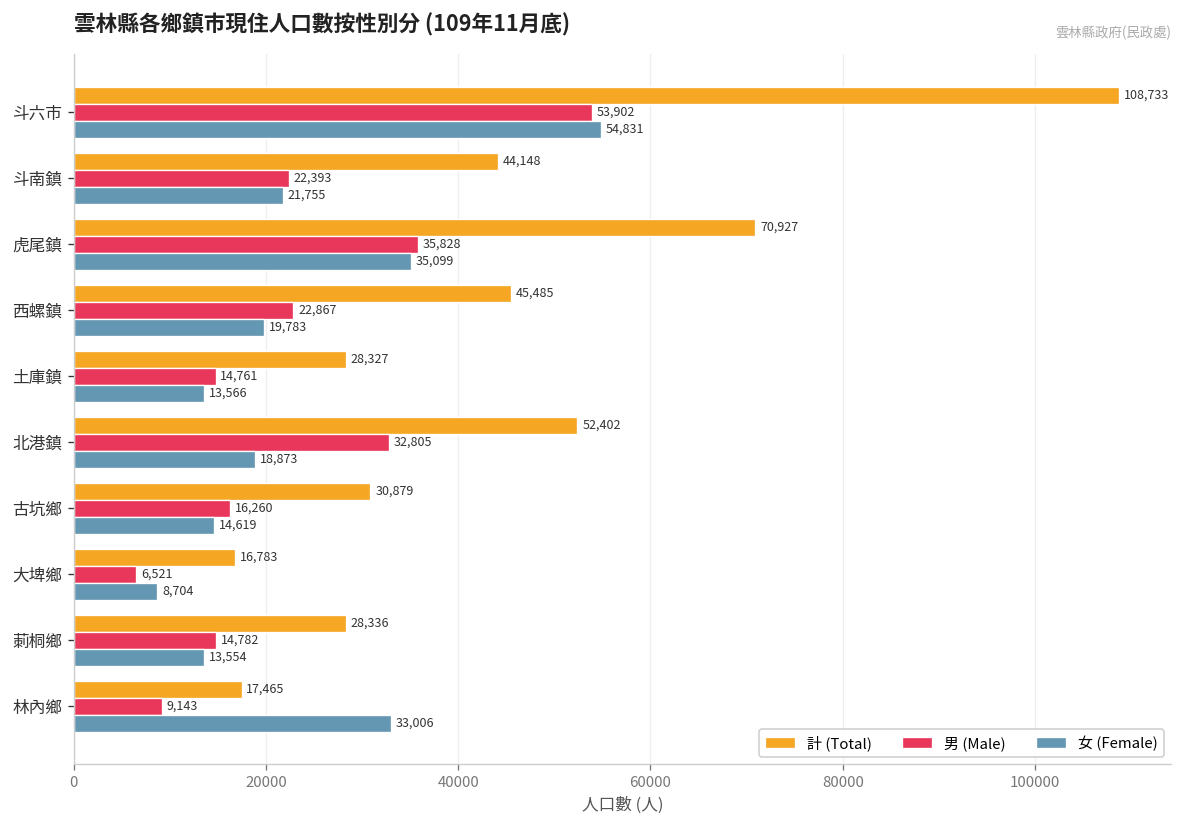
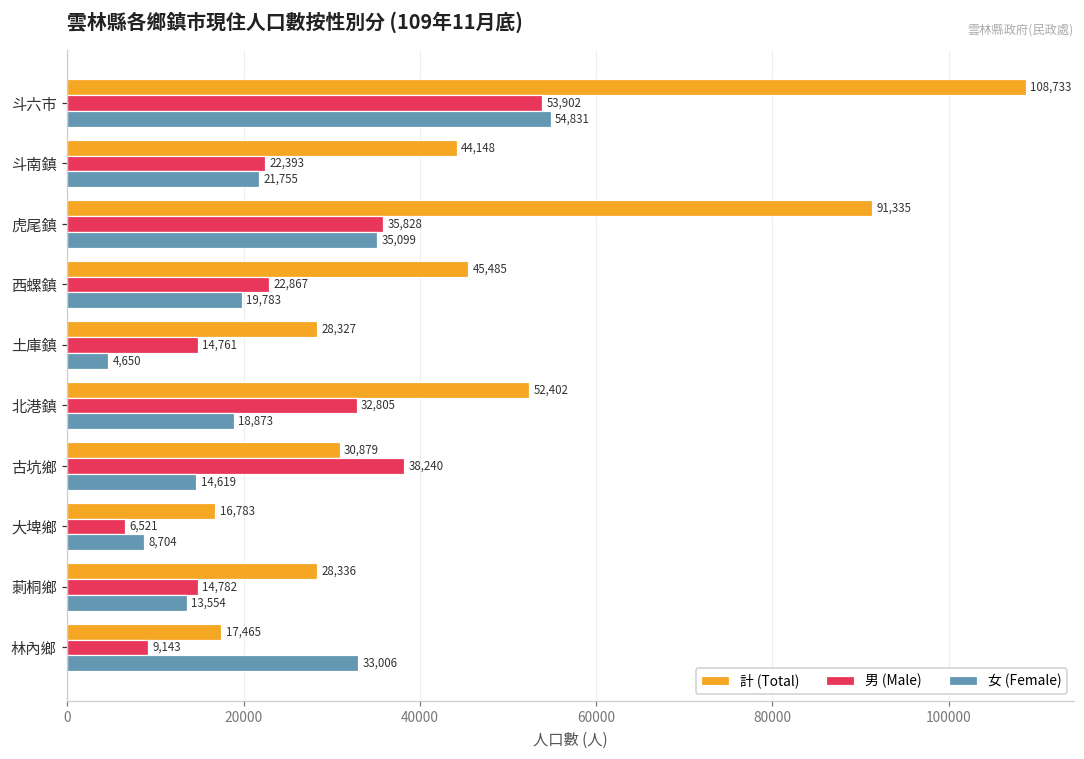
  {
    "計 (Total)": {
      "斗六市": "108,733",
      "斗南鎮": "44,148",
-     "虎尾鎮": "70,927",
+     "虎尾鎮": "91,335",
      "西螺鎮": "45,485",
      "土庫鎮": "28,327",
      "北港鎮": "52,402",
      "古坑鄉": "30,879",
      "大埤鄉": "16,783",
      "莿桐鄉": "28,336",
      "林內鄉": "17,465"
    },
    "男 (Male)": {
      "斗六市": "53,902",
      "斗南鎮": "22,393",
      "虎尾鎮": "35,828",
      "西螺鎮": "22,867",
      "土庫鎮": "14,761",
      "北港鎮": "32,805",
-     "古坑鄉": "16,260",
+     "古坑鄉": "38,240",
      "大埤鄉": "6,521",
      "莿桐鄉": "14,782",
      "林內鄉": "9,143"
    },
    "女 (Female)": {
      "斗六市": "54,831",
      "斗南鎮": "21,755",
      "虎尾鎮": "35,099",
      "西螺鎮": "19,783",
-     "土庫鎮": "13,566",
+     "土庫鎮": "4,650",
      "北港鎮": "18,873",
      "古坑鄉": "14,619",
      "大埤鄉": "8,704",
      "莿桐鄉": "13,554",
      "林內鄉": "33,006"
    }
  }
